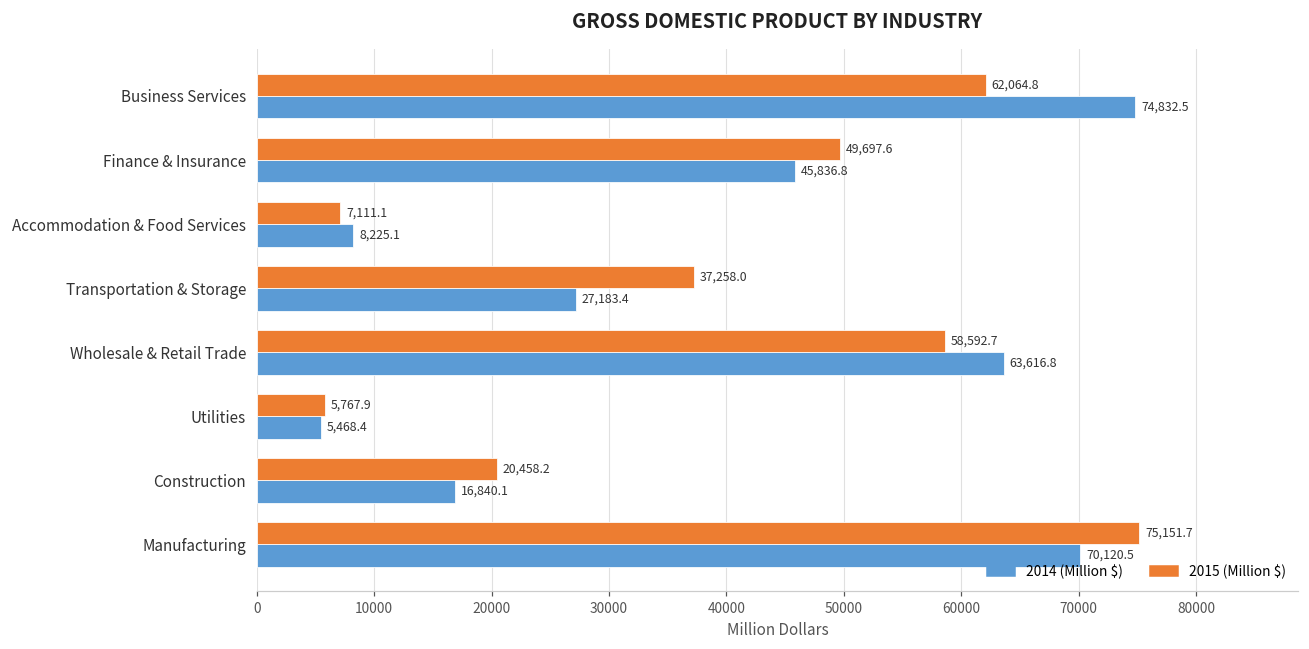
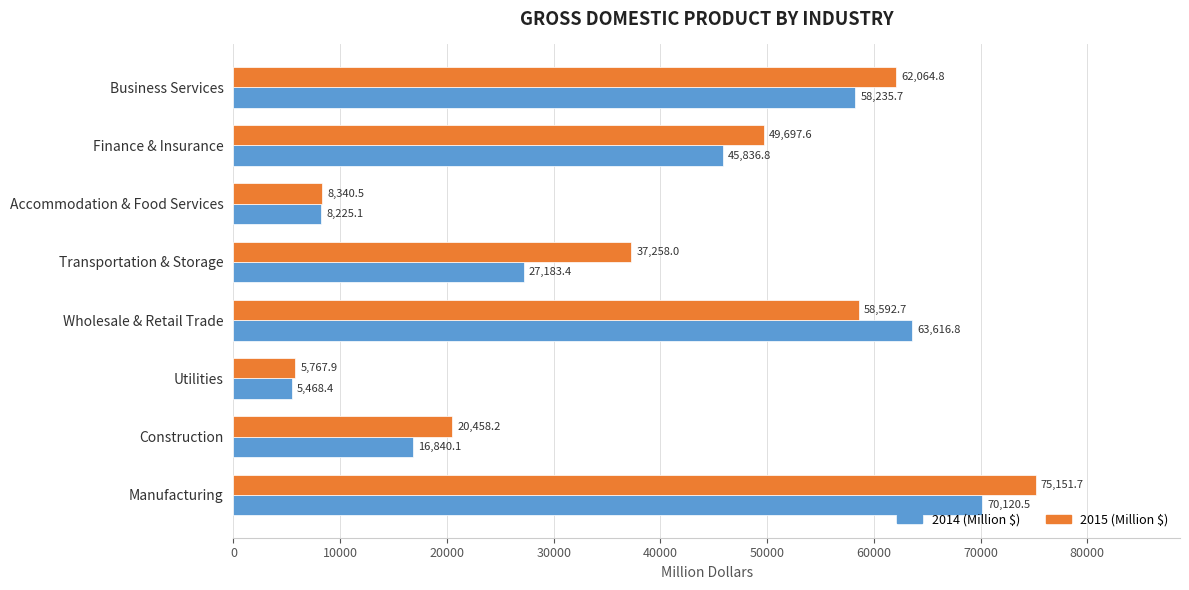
  {
    "2014 (Million $)": {
-     "Business Services": "74,832.5",
+     "Business Services": "58,235.7",
      "Finance & Insurance": "45,836.8",
      "Accommodation & Food Services": "8,225.1",
      "Transportation & Storage": "27,183.4",
      "Wholesale & Retail Trade": "63,616.8",
      "Utilities": "5,468.4",
      "Construction": "16,840.1",
      "Manufacturing": "70,120.5"
    },
    "2015 (Million $)": {
      "Business Services": "62,064.8",
      "Finance & Insurance": "49,697.6",
-     "Accommodation & Food Services": "7,111.1",
+     "Accommodation & Food Services": "8,340.5",
      "Transportation & Storage": "37,258.0",
      "Wholesale & Retail Trade": "58,592.7",
      "Utilities": "5,767.9",
      "Construction": "20,458.2",
      "Manufacturing": "75,151.7"
    }
  }
